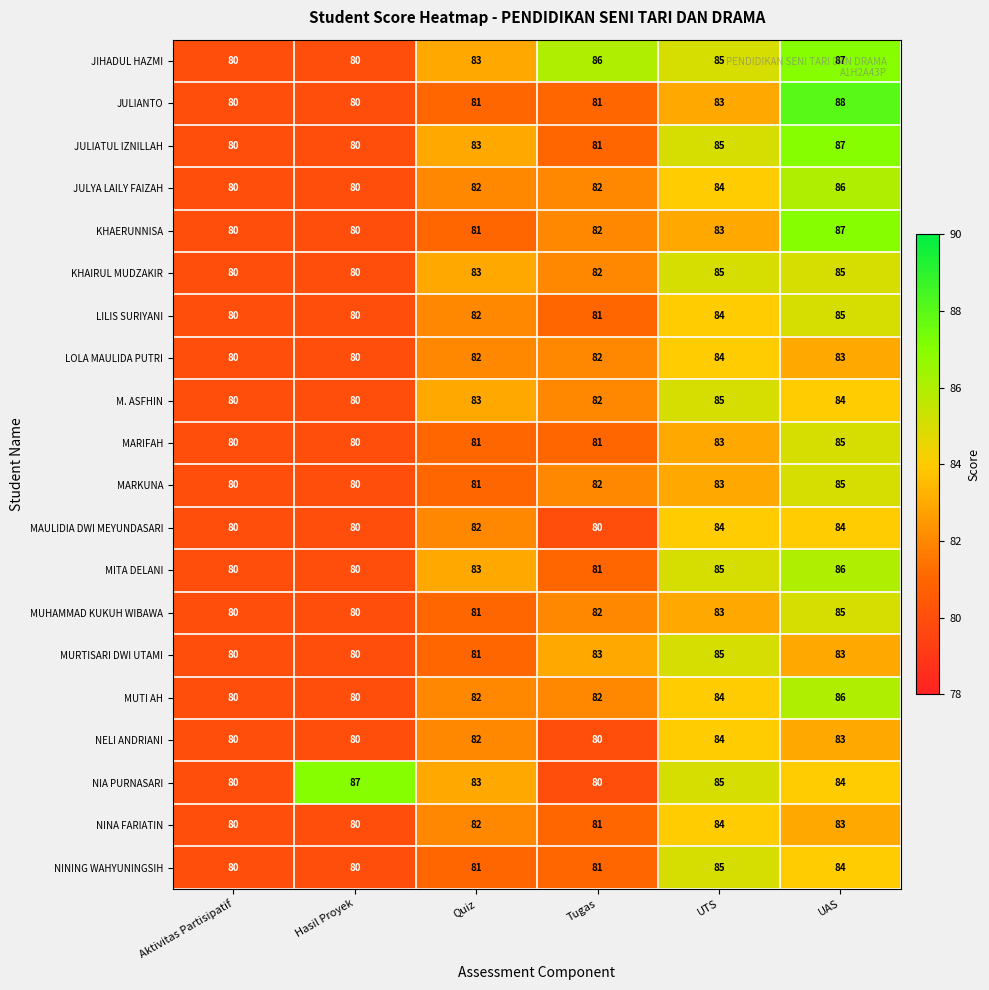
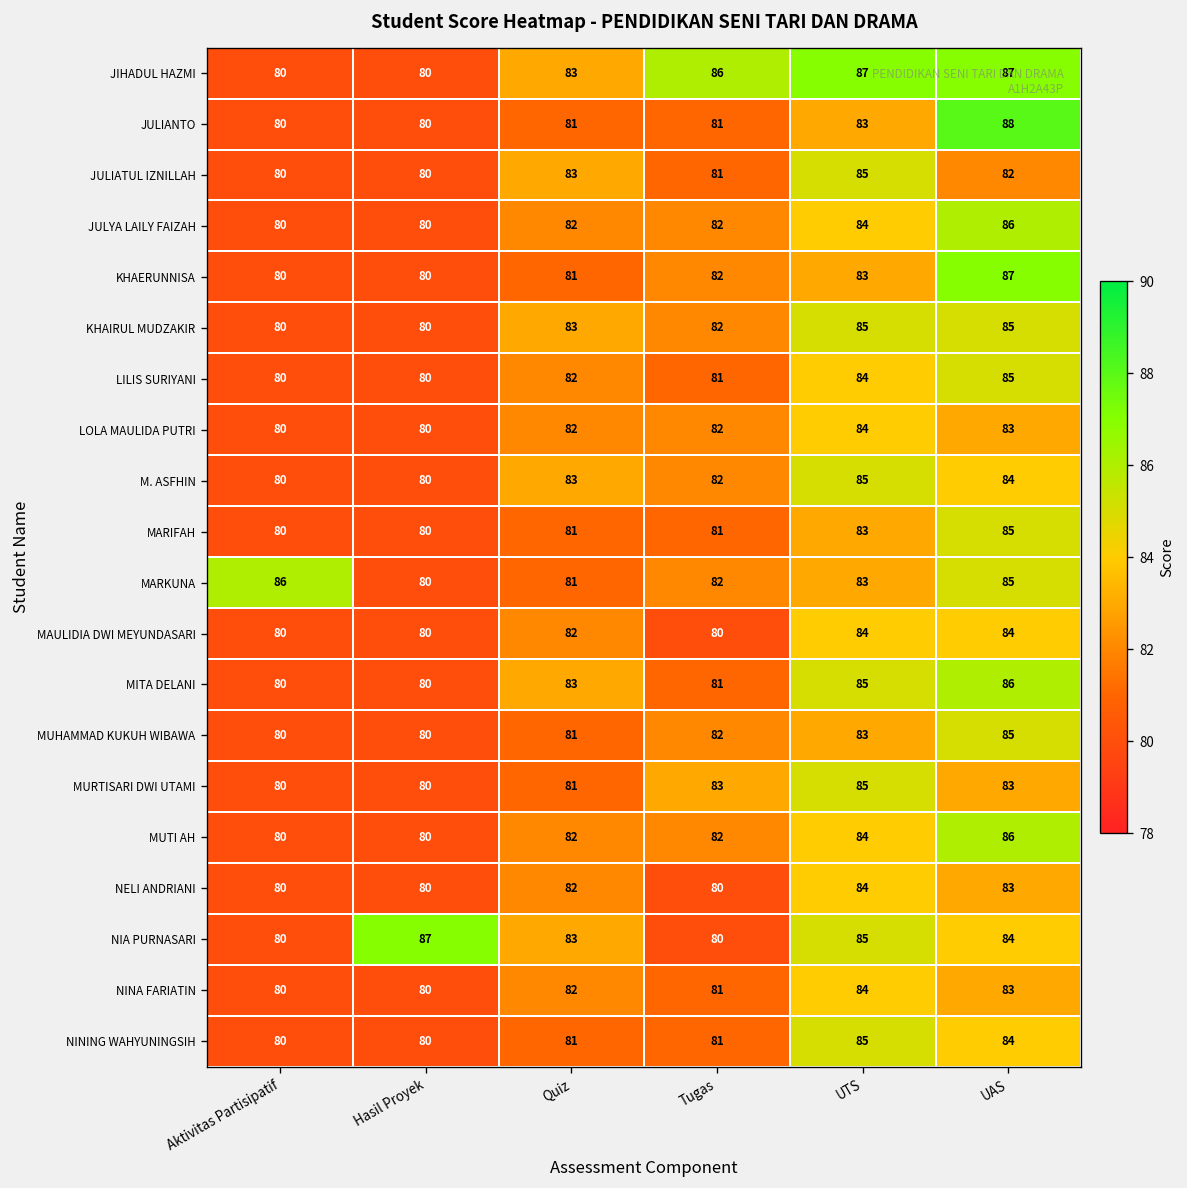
  {
    "JIHADUL HAZMI": {
      "Aktivitas Partisipatif": 80,
      "Hasil Proyek": 80,
      "Quiz": 83,
      "Tugas": 86,
-     "UTS": 85
+     "UTS": 87
    },
    "JULIANTO": {
      "Aktivitas Partisipatif": 80,
      "Hasil Proyek": 80,
      "Quiz": 81,
      "Tugas": 81,
      "UTS": 83,
      "UAS": 88
    },
    "JULIATUL IZNILLAH": {
      "Aktivitas Partisipatif": 80,
      "Hasil Proyek": 80,
      "Quiz": 83,
      "Tugas": 81,
      "UTS": 85,
-     "UAS": 87
+     "UAS": 82
    },
    "JULYA LAILY FAIZAH": {
      "Aktivitas Partisipatif": 80,
      "Hasil Proyek": 80,
      "Quiz": 82,
      "Tugas": 82,
      "UTS": 84,
      "UAS": 86
    },
    "KHAERUNNISA": {
      "Aktivitas Partisipatif": 80,
      "Hasil Proyek": 80,
      "Quiz": 81,
      "Tugas": 82,
      "UTS": 83,
      "UAS": 87
    },
    "KHAIRUL MUDZAKIR": {
      "Aktivitas Partisipatif": 80,
      "Hasil Proyek": 80,
      "Quiz": 83,
      "Tugas": 82,
      "UTS": 85,
      "UAS": 85
    },
    "LILIS SURIYANI": {
      "Aktivitas Partisipatif": 80,
      "Hasil Proyek": 80,
      "Quiz": 82,
      "Tugas": 81,
      "UTS": 84,
      "UAS": 85
    },
    "LOLA MAULIDA PUTRI": {
      "Aktivitas Partisipatif": 80,
      "Hasil Proyek": 80,
      "Quiz": 82,
      "Tugas": 82,
      "UTS": 84,
      "UAS": 83
    },
    "M. ASFHIN": {
      "Aktivitas Partisipatif": 80,
      "Hasil Proyek": 80,
      "Quiz": 83,
      "Tugas": 82,
      "UTS": 85,
      "UAS": 84
    },
    "MARIFAH": {
      "Aktivitas Partisipatif": 80,
      "Hasil Proyek": 80,
      "Quiz": 81,
      "Tugas": 81,
      "UTS": 83,
      "UAS": 85
    },
    "MARKUNA": {
-     "Aktivitas Partisipatif": 80,
+     "Aktivitas Partisipatif": 86,
      "Hasil Proyek": 80,
      "Quiz": 81,
      "Tugas": 82,
      "UTS": 83,
      "UAS": 85
    },
    "MAULIDIA DWI MEYUNDASARI": {
      "Aktivitas Partisipatif": 80,
      "Hasil Proyek": 80,
      "Quiz": 82,
      "Tugas": 80,
      "UTS": 84,
      "UAS": 84
    },
    "MITA DELANI": {
      "Aktivitas Partisipatif": 80,
      "Hasil Proyek": 80,
      "Quiz": 83,
      "Tugas": 81,
      "UTS": 85,
      "UAS": 86
    },
    "MUHAMMAD KUKUH WIBAWA": {
      "Aktivitas Partisipatif": 80,
      "Hasil Proyek": 80,
      "Quiz": 81,
      "Tugas": 82,
      "UTS": 83,
      "UAS": 85
    },
    "MURTISARI DWI UTAMI": {
      "Aktivitas Partisipatif": 80,
      "Hasil Proyek": 80,
      "Quiz": 81,
      "Tugas": 83,
      "UTS": 85,
      "UAS": 83
    },
    "MUTI AH": {
      "Aktivitas Partisipatif": 80,
      "Hasil Proyek": 80,
      "Quiz": 82,
      "Tugas": 82,
      "UTS": 84,
      "UAS": 86
    },
    "NELI ANDRIANI": {
      "Aktivitas Partisipatif": 80,
      "Hasil Proyek": 80,
      "Quiz": 82,
      "Tugas": 80,
      "UTS": 84,
      "UAS": 83
    },
    "NIA PURNASARI": {
      "Aktivitas Partisipatif": 80,
      "Hasil Proyek": 87,
      "Quiz": 83,
      "Tugas": 80,
      "UTS": 85,
      "UAS": 84
    },
    "NINA FARIATIN": {
      "Aktivitas Partisipatif": 80,
      "Hasil Proyek": 80,
      "Quiz": 82,
      "Tugas": 81,
      "UTS": 84,
      "UAS": 83
    },
    "NINING WAHYUNINGSIH": {
      "Aktivitas Partisipatif": 80,
      "Hasil Proyek": 80,
      "Quiz": 81,
      "Tugas": 81,
      "UTS": 85,
      "UAS": 84
    }
  }
